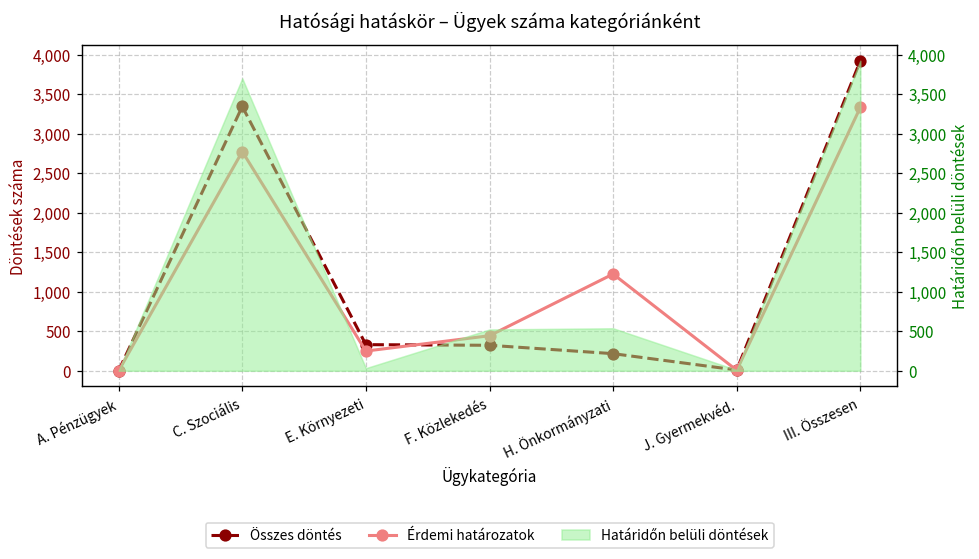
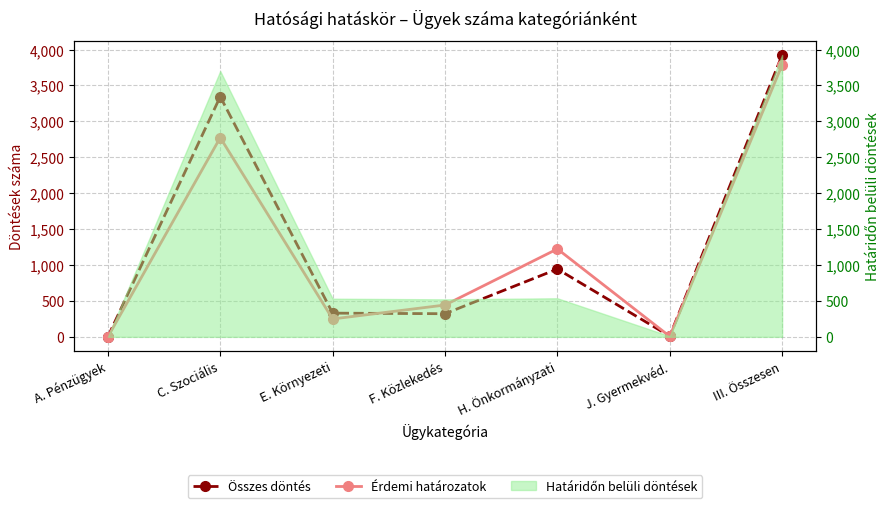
  {
    "Összes döntés": {
      "C. Szociális": "3,300",
      "E. Környezeti": "300",
      "F. Közlekedés": "300",
-     "H. Önkormányzati": "200",
+     "H. Önkormányzati": "900",
      "III. Összesen": "3,900"
    },
    "Érdemi határozatok": {
      "C. Szociális": "2,800",
      "E. Környezeti": "200",
      "F. Közlekedés": "400",
      "H. Önkormányzati": "1,200",
-     "III. Összesen": "3,300"
+     "III. Összesen": "3,800"
    },
    "Határidőn belüli döntések": {
      "A. Pénzügyek": "0",
      "C. Szociális": "3,700",
-     "E. Környezeti": "0",
+     "E. Környezeti": "500",
      "F. Közlekedés": "500",
      "H. Önkormányzati": "500",
      "III. Összesen": "3,900"
    }
  }
